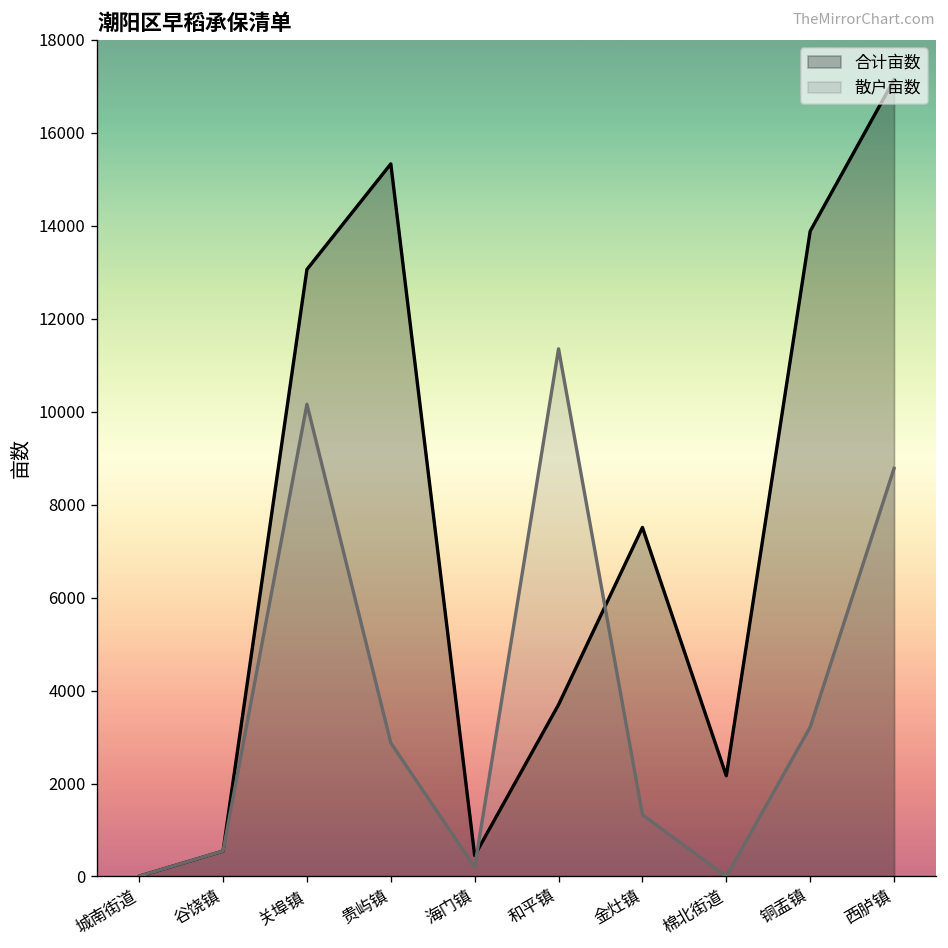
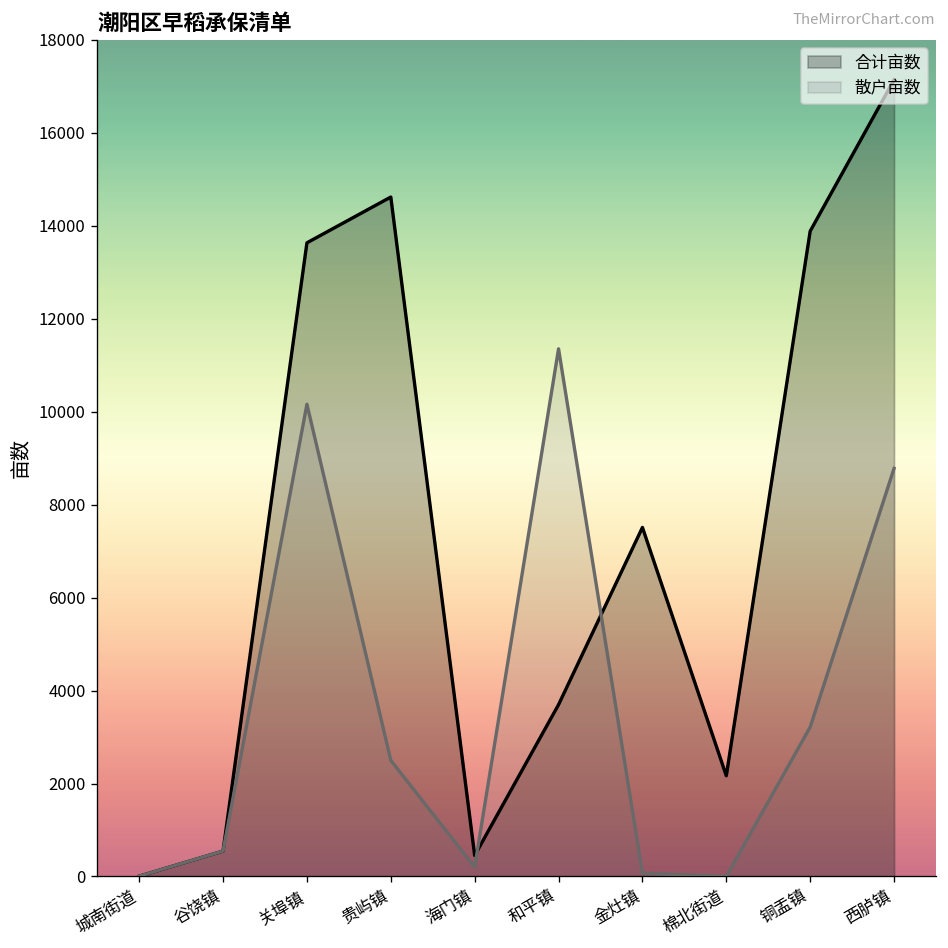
  {
    "合计亩数": {
-     "关埠镇": 13100,
-     "贵屿镇": 15300,
+     "关埠镇": 13600,
+     "贵屿镇": 14600,
      "海门镇": 500,
      "和平镇": 3700,
      "金灶镇": 7500,
      "棉北街道": 2200,
      "铜盂镇": 13900
    },
    "散户亩数": {
      "关埠镇": 10200,
-     "贵屿镇": 2900,
+     "贵屿镇": 2500,
      "海门镇": 200,
      "和平镇": 11400,
-     "金灶镇": 1300,
+     "金灶镇": 100,
      "棉北街道": 0,
      "铜盂镇": 3200,
      "西胪镇": 8800
    }
  }
